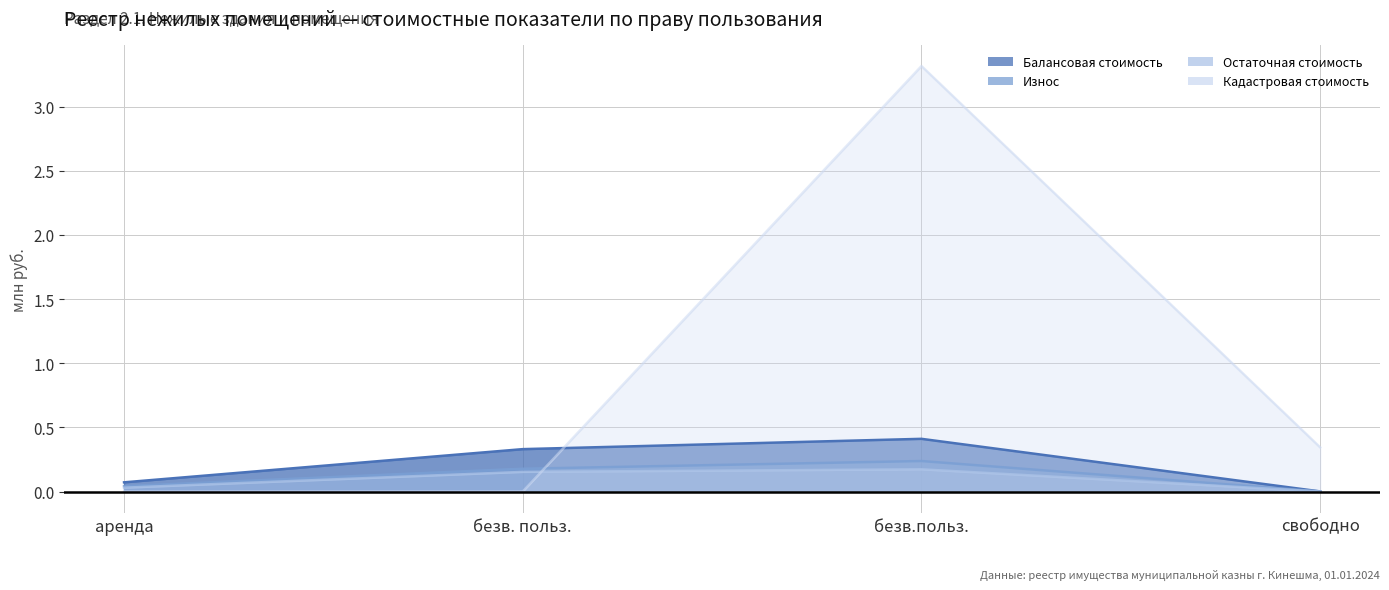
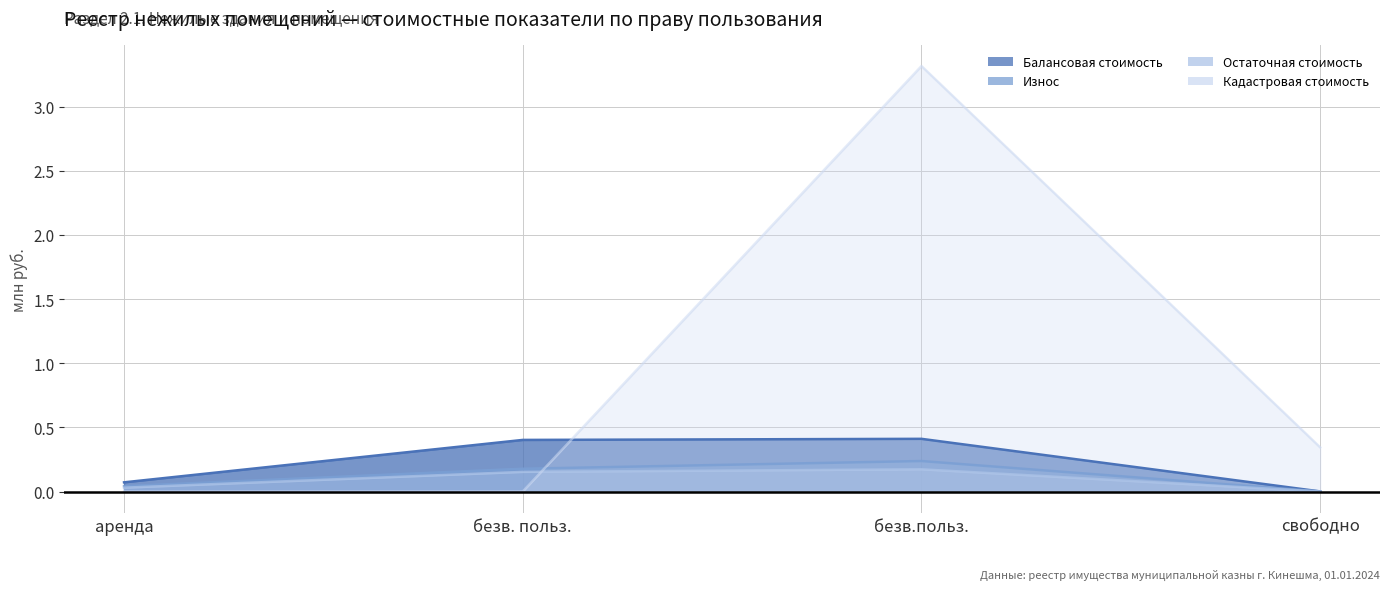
  {
    "Балансовая стоимость": {
      "аренда": 0.07,
-     "безв. польз.": 0.33,
+     "безв. польз.": 0.40,
      "безв.польз.": 0.41
    },
    "Износ": {
      "безв. польз.": 0.18,
      "безв.польз.": 0.24
    }
  }
